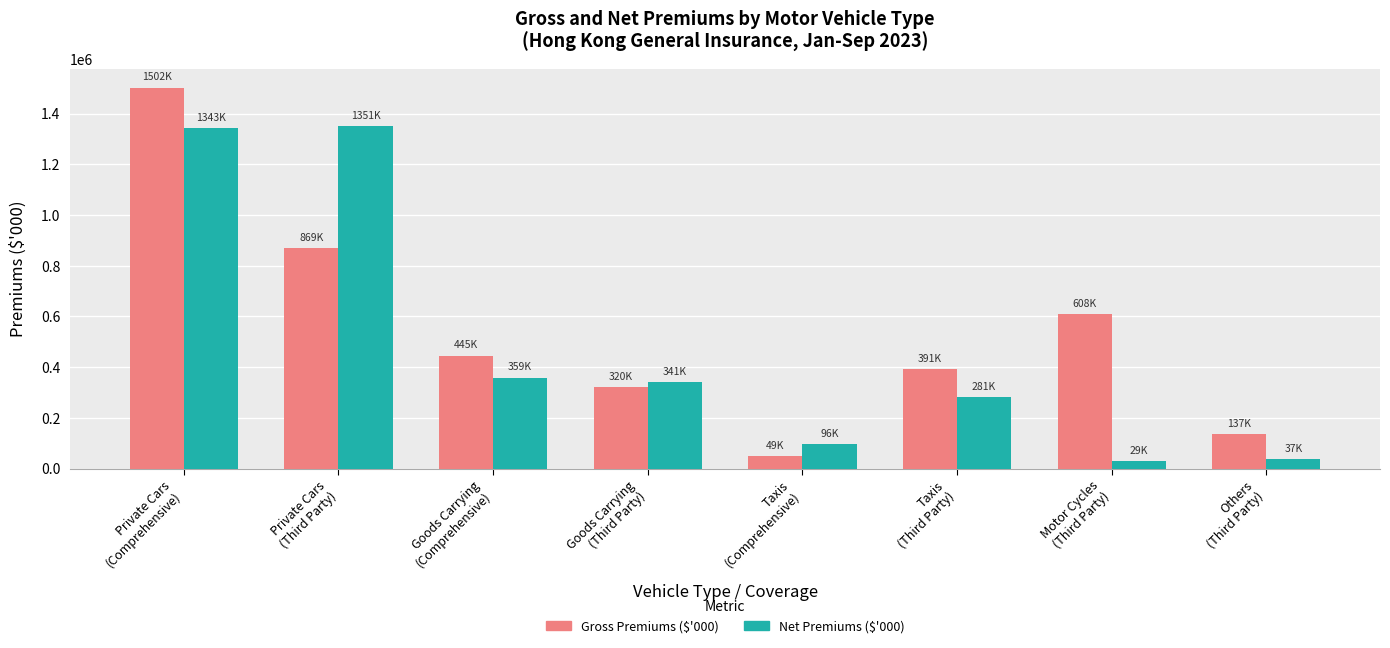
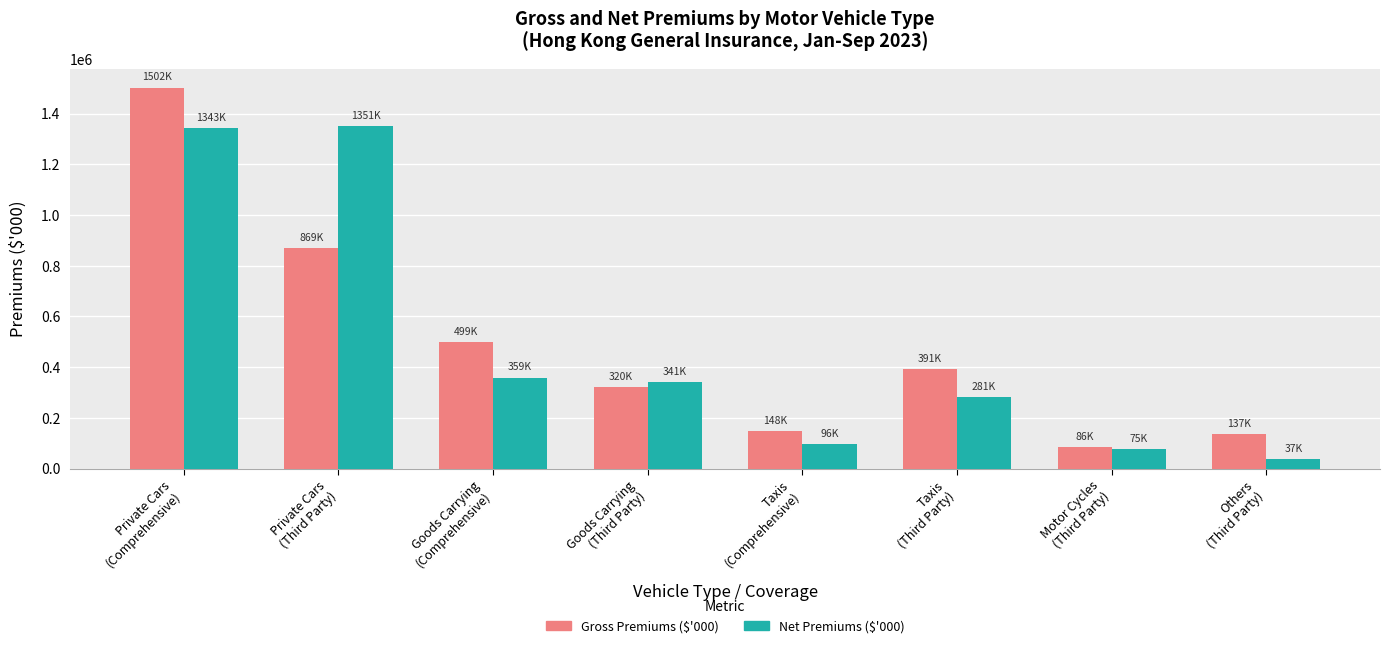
  {
    "Gross Premiums ($'000)": {
      "Private Cars (Comprehensive)": "1502K",
      "Private Cars (Third Party)": "869K",
-     "Goods Carrying (Comprehensive)": "445K",
+     "Goods Carrying (Comprehensive)": "499K",
      "Goods Carrying (Third Party)": "320K",
-     "Taxis (Comprehensive)": "49K",
+     "Taxis (Comprehensive)": "148K",
      "Taxis (Third Party)": "391K",
-     "Motor Cycles (Third Party)": "608K",
+     "Motor Cycles (Third Party)": "86K",
      "Others (Third Party)": "137K"
    },
    "Net Premiums ($'000)": {
      "Private Cars (Comprehensive)": "1343K",
      "Private Cars (Third Party)": "1351K",
      "Goods Carrying (Comprehensive)": "359K",
      "Goods Carrying (Third Party)": "341K",
      "Taxis (Comprehensive)": "96K",
      "Taxis (Third Party)": "281K",
-     "Motor Cycles (Third Party)": "29K",
+     "Motor Cycles (Third Party)": "75K",
      "Others (Third Party)": "37K"
    }
  }
